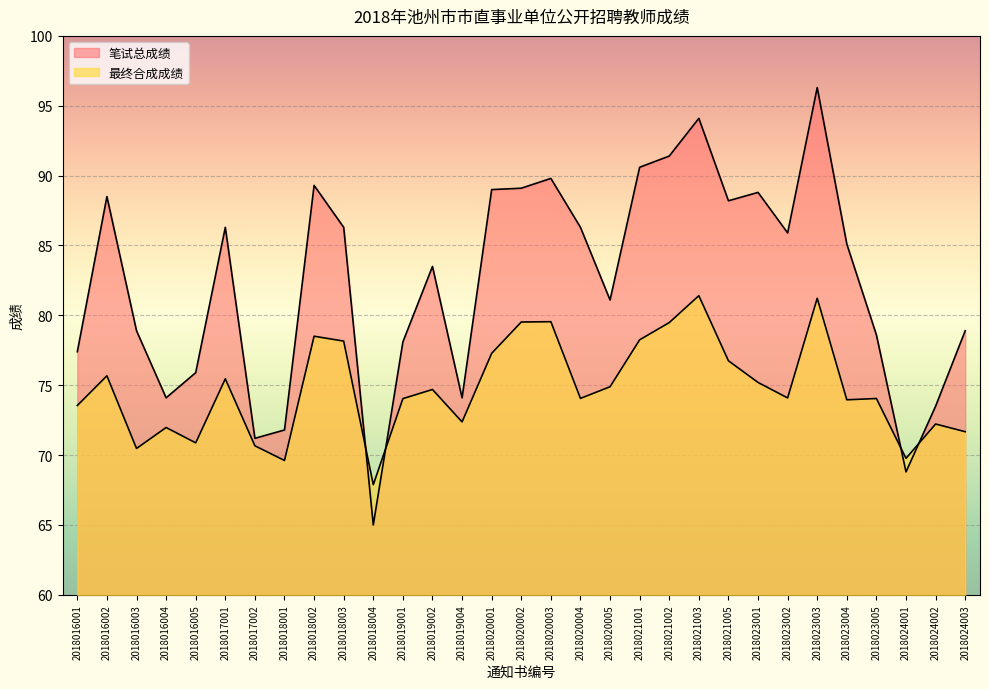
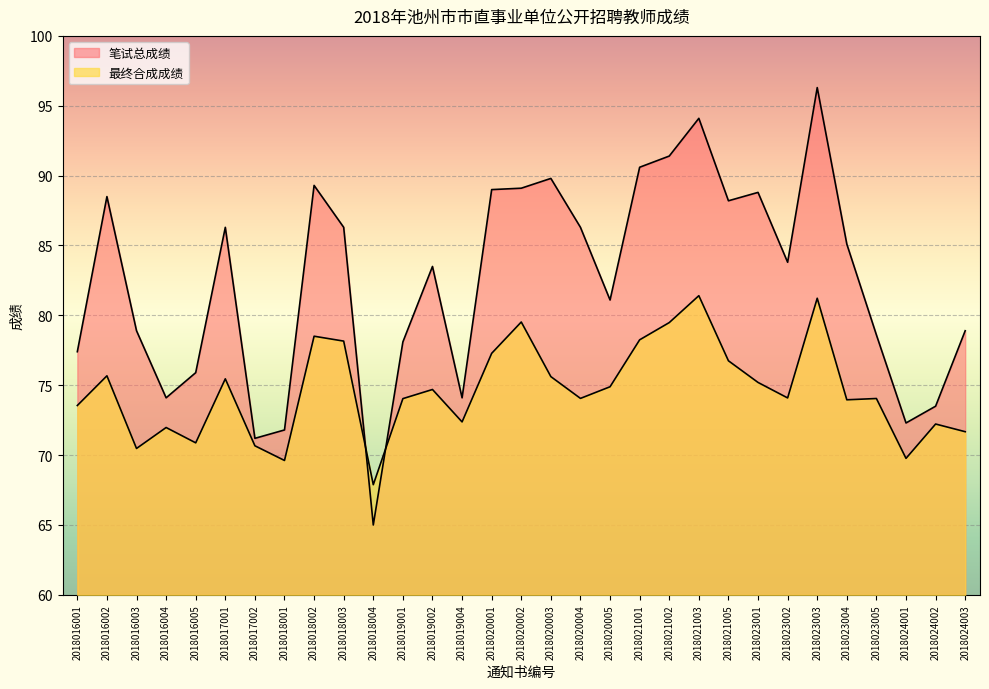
  {
    "笔试总成绩": {
      "2018016001": 77.4,
      "2018016002": 88.5,
      "2018016003": 78.9,
      "2018016004": 74.1,
      "2018016005": 75.9,
      "2018017001": 86.3,
      "2018017002": 71.2,
      "2018018001": 71.8,
      "2018018002": 89.3,
      "2018018003": 86.3,
      "2018018004": 65.0,
      "2018019001": 78.1,
      "2018019002": 83.5,
      "2018019004": 74.1,
      "2018020001": 89.0,
      "2018020002": 89.1,
      "2018020003": 89.8,
      "2018020004": 86.3,
      "2018020005": 81.1,
      "2018021001": 90.6,
      "2018021002": 91.4,
      "2018021003": 94.1,
      "2018021005": 88.2,
      "2018023001": 88.8,
-     "2018023002": 85.9,
+     "2018023002": 83.8,
      "2018023003": 96.3,
      "2018023004": 85.1,
      "2018023005": 78.6,
-     "2018024001": 68.8,
+     "2018024001": 72.3,
      "2018024002": 73.5,
      "2018024003": 78.9
    },
    "最终合成成绩": {
      "2018016001": 73.6,
      "2018016002": 75.7,
      "2018016003": 70.5,
      "2018016004": 72.0,
      "2018016005": 70.9,
      "2018017001": 75.5,
      "2018017002": 70.7,
      "2018018001": 69.6,
      "2018018002": 78.5,
      "2018018003": 78.2,
      "2018018004": 67.9,
      "2018019001": 74.0,
      "2018019002": 74.7,
      "2018019004": 72.4,
      "2018020001": 77.3,
      "2018020002": 79.5,
-     "2018020003": 79.5,
+     "2018020003": 75.6,
      "2018020004": 74.1,
      "2018020005": 74.9,
      "2018021001": 78.3,
      "2018021002": 79.5,
      "2018021003": 81.4,
      "2018021005": 76.8,
      "2018023001": 75.2,
      "2018023002": 74.1,
      "2018023003": 81.2,
      "2018023004": 74.0,
      "2018023005": 74.1,
      "2018024001": 69.8,
      "2018024002": 72.2,
      "2018024003": 71.7
    }
  }
